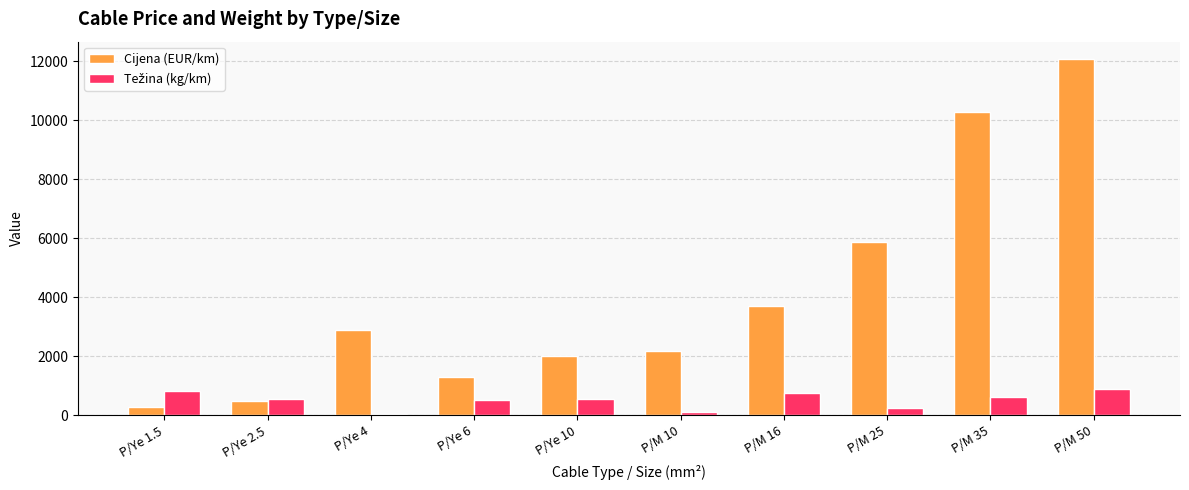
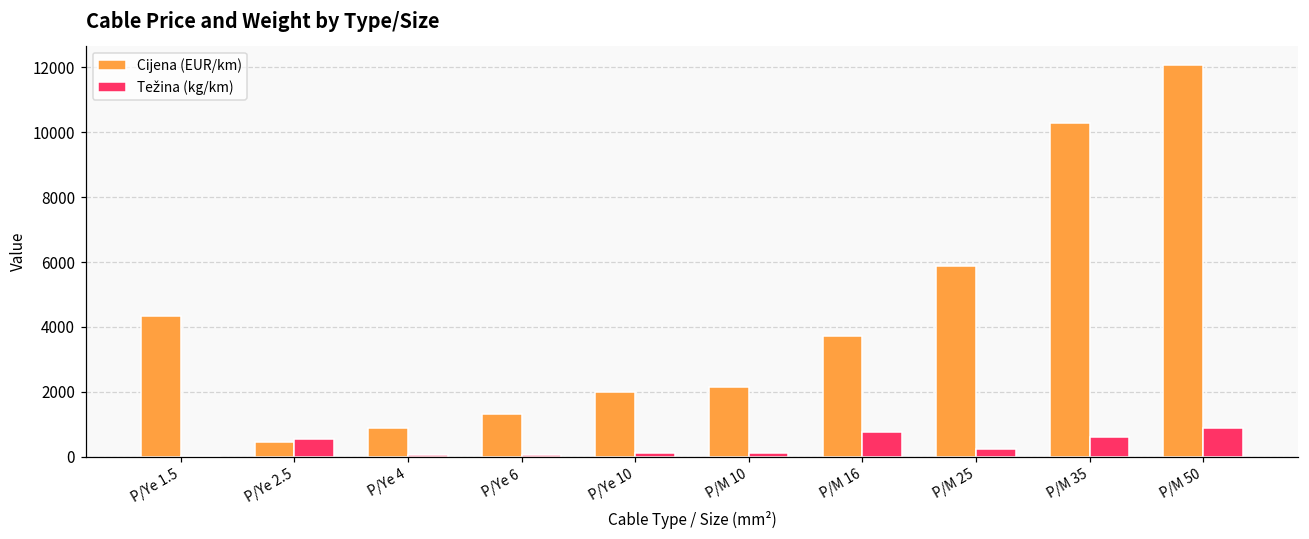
  {
    "Cijena (EUR/km)": {
-     "P/Ye 1.5": 300,
+     "P/Ye 1.5": 4300,
      "P/Ye 2.5": 500,
-     "P/Ye 4": 2900,
+     "P/Ye 4": 900,
      "P/Ye 6": 1300,
      "P/Ye 10": 2000,
      "P/M 10": 2200,
      "P/M 16": 3700,
      "P/M 25": 5900,
      "P/M 35": 10300,
      "P/M 50": 12100
    },
    "Težina (kg/km)": {
-     "P/Ye 1.5": 800,
+     "P/Ye 1.5": 0,
      "P/Ye 2.5": 600,
-     "P/Ye 6": 500,
-     "P/Ye 10": 600,
+     "P/Ye 6": 100,
+     "P/Ye 10": 100,
      "P/M 10": 100,
      "P/M 16": 800,
      "P/M 25": 300,
      "P/M 35": 600,
      "P/M 50": 900
    }
  }
